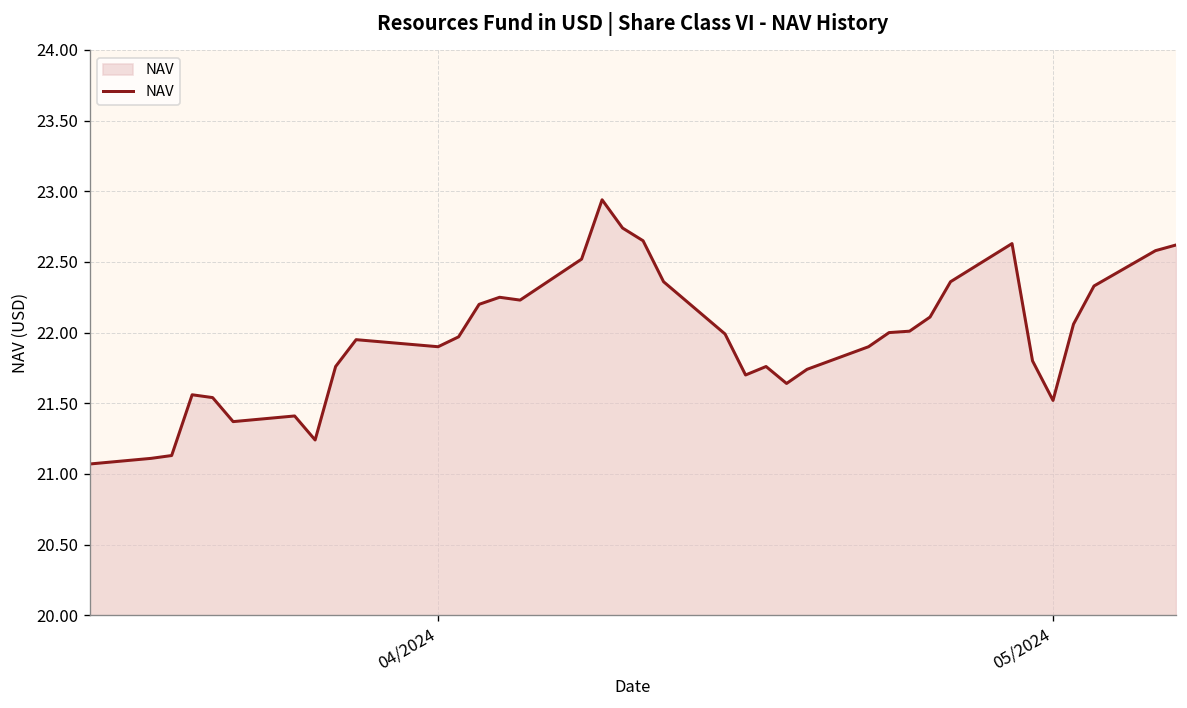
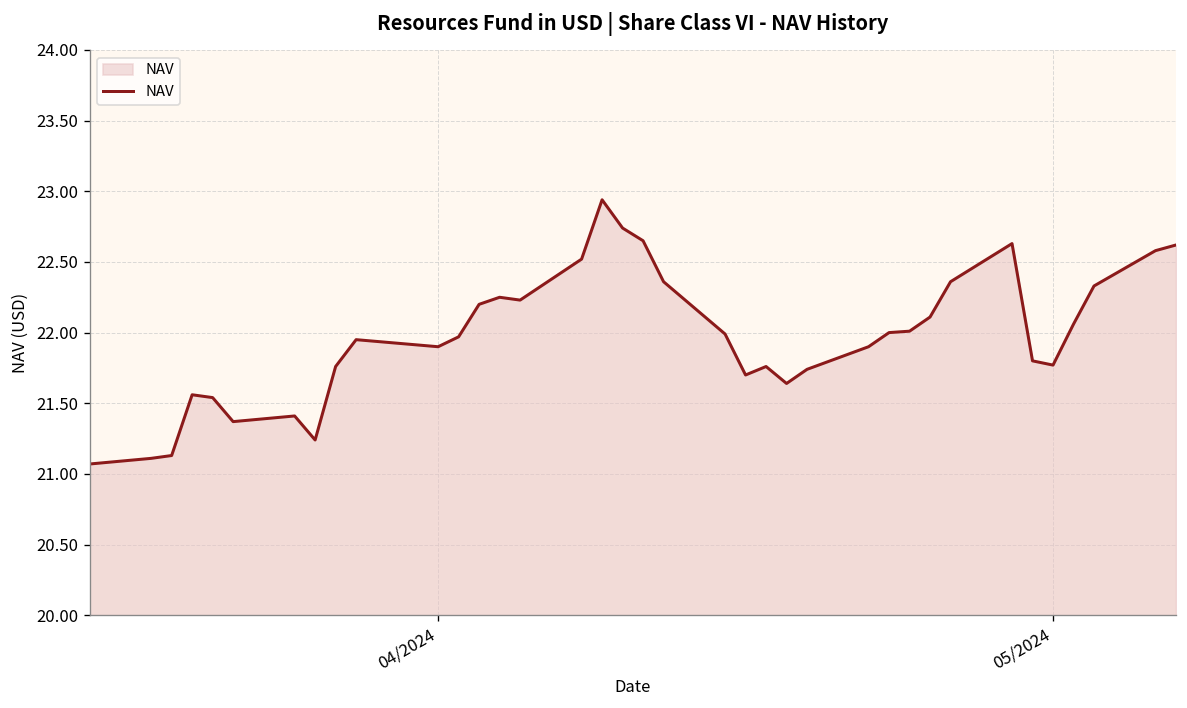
  {
    "04/2024": 21.90,
-   "05/2024": 21.52
+   "05/2024": 21.77
  }
